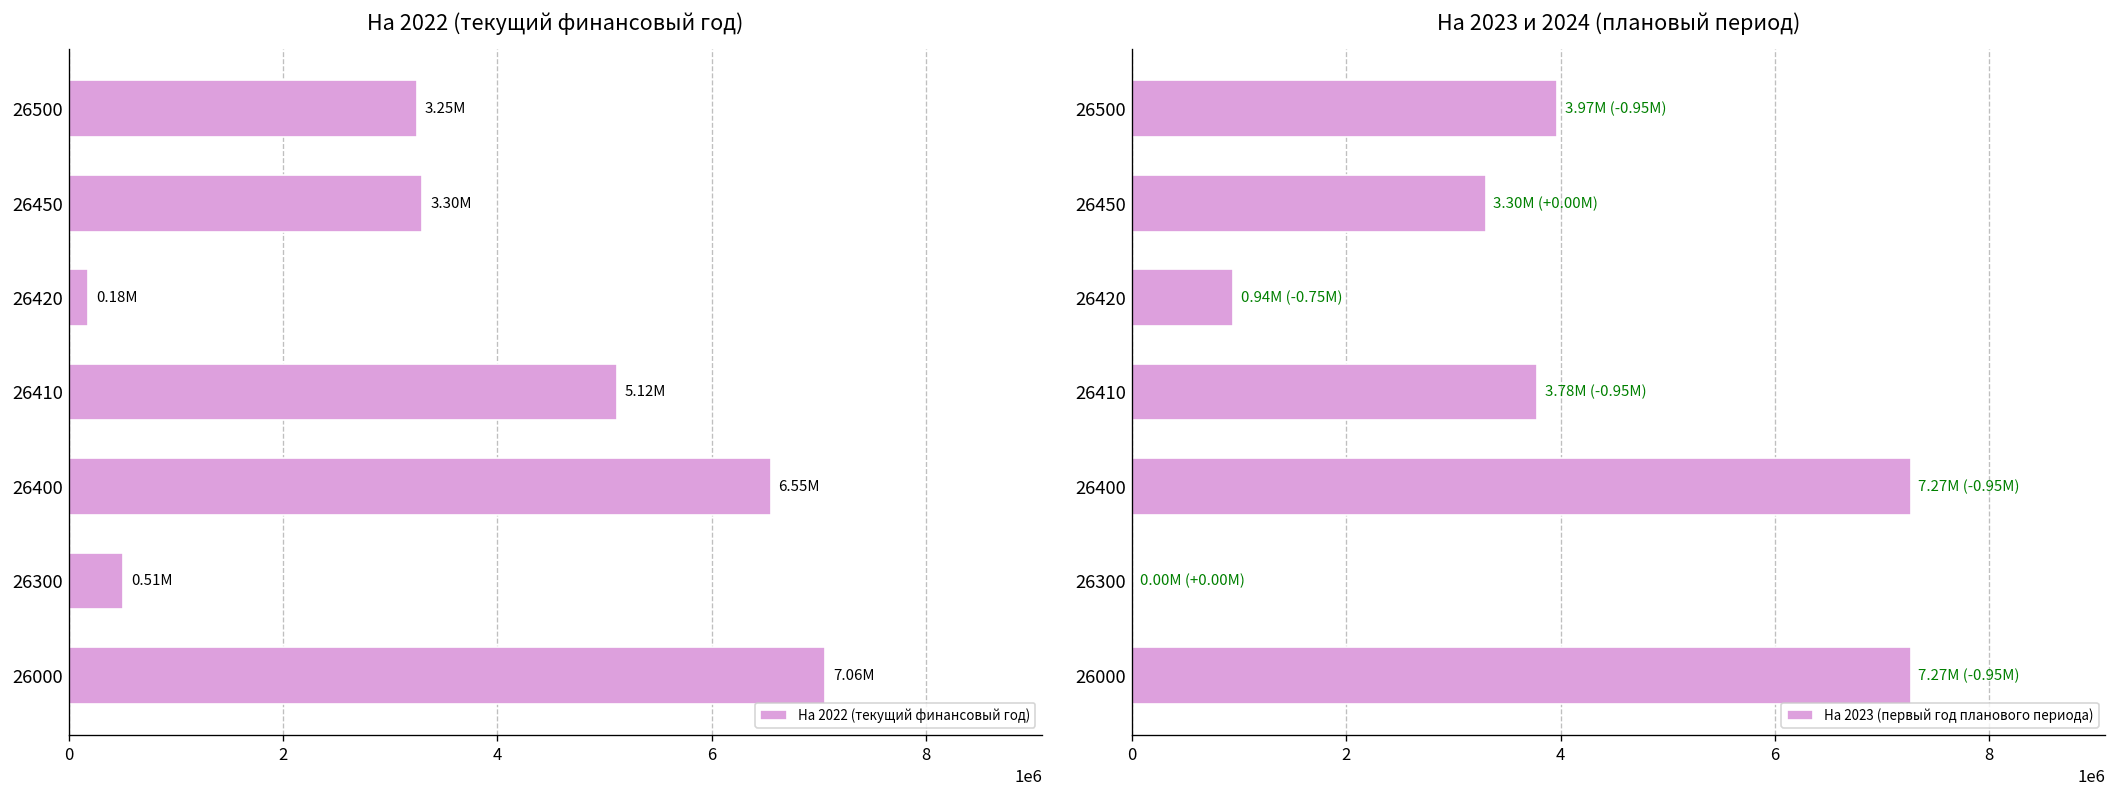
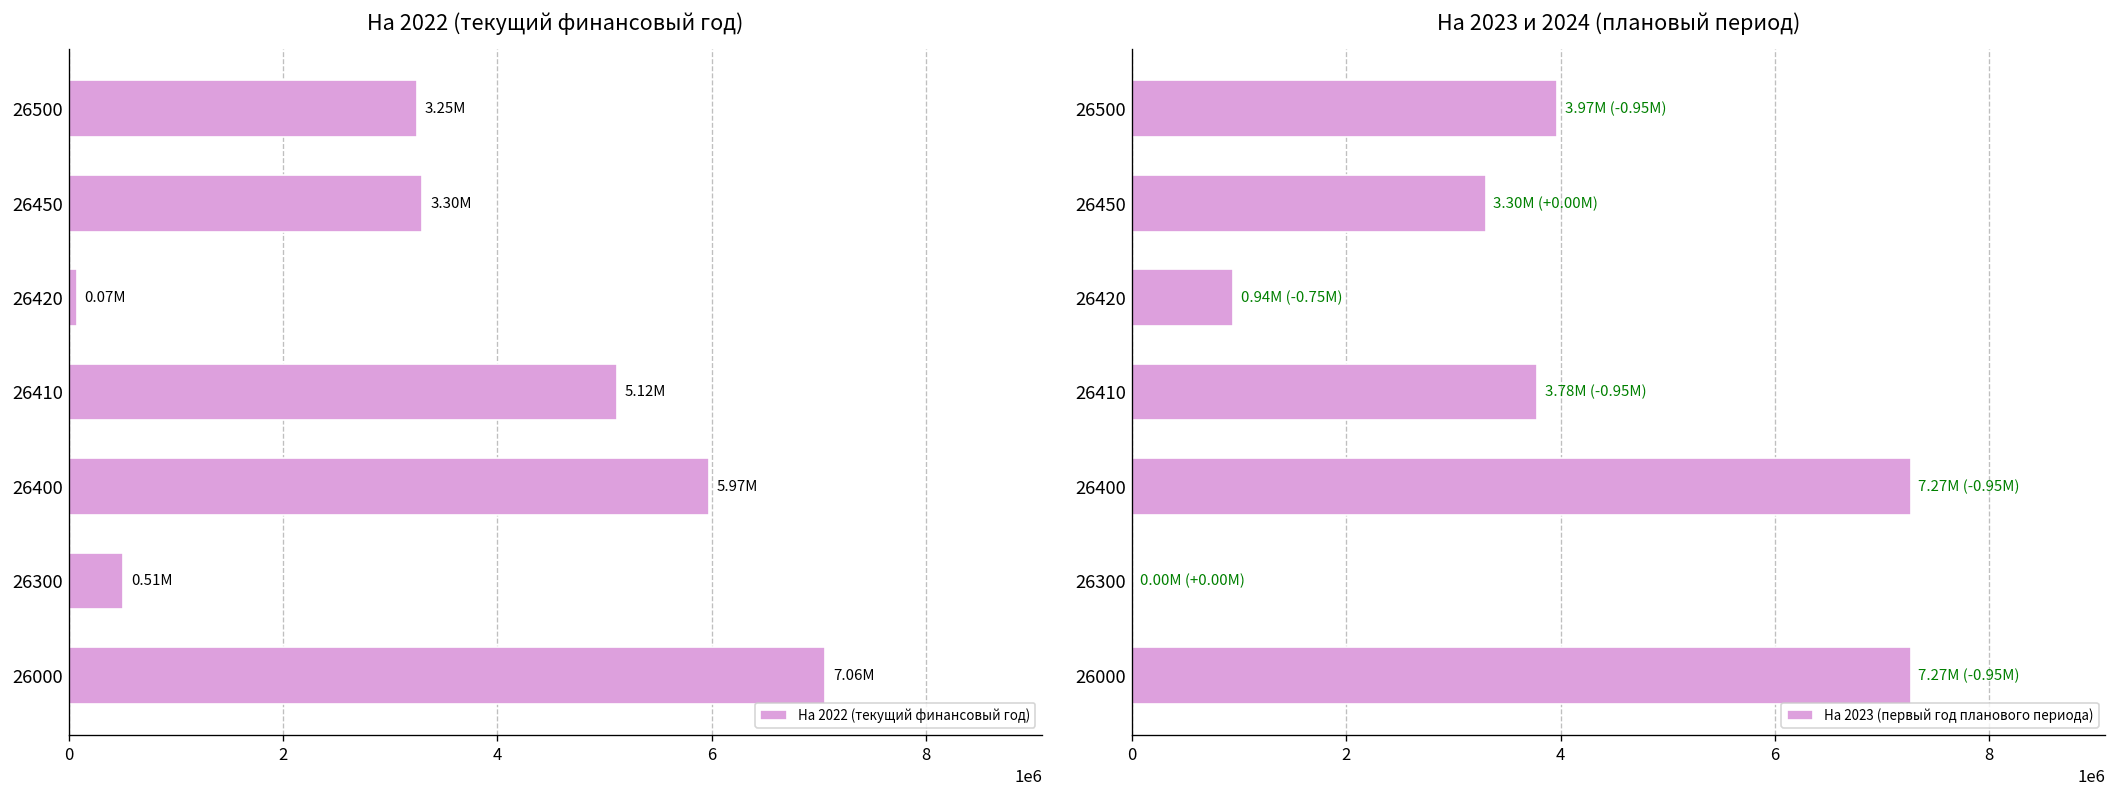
  {
    "На 2022 (текущий финансовый год)": {
      "26500": "3.25M",
      "26450": "3.30M",
-     "26420": "0.18M",
+     "26420": "0.07M",
      "26410": "5.12M",
-     "26400": "6.55M",
+     "26400": "5.97M",
      "26300": "0.51M",
      "26000": "7.06M"
    },
    "На 2023 и 2024 (плановый период)": {
      "26500": "3.97M",
      "26450": "3.30M",
      "26420": "0.94M",
      "26410": "3.78M",
      "26400": "7.27M",
      "26300": "0.00M",
      "26000": "7.27M"
    }
  }
